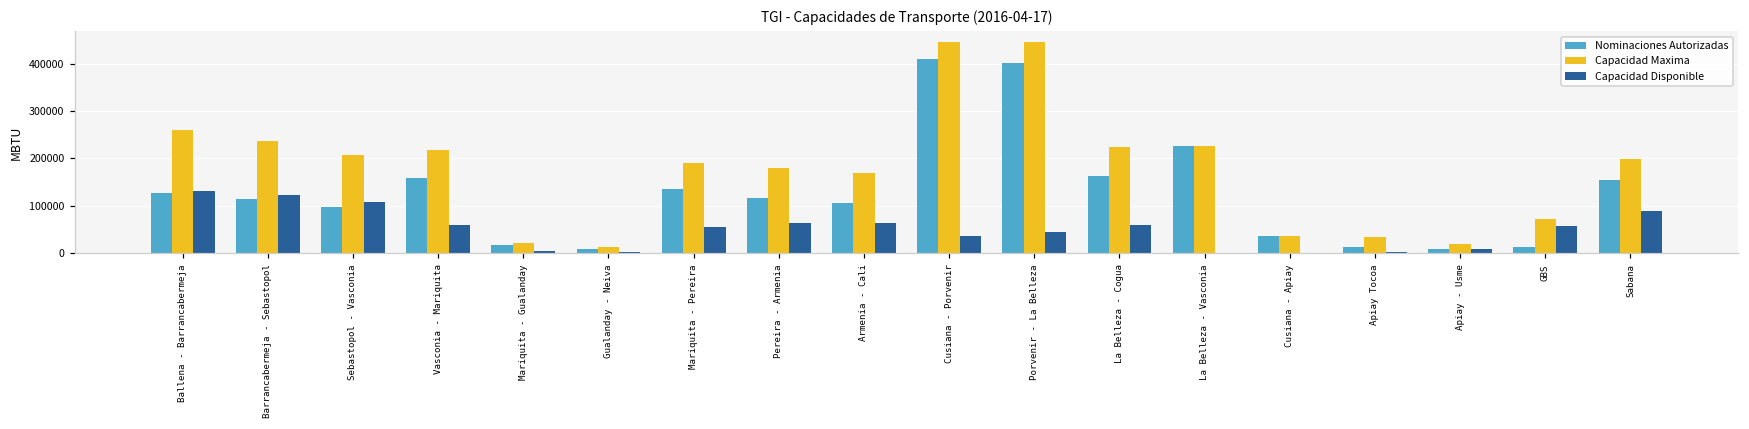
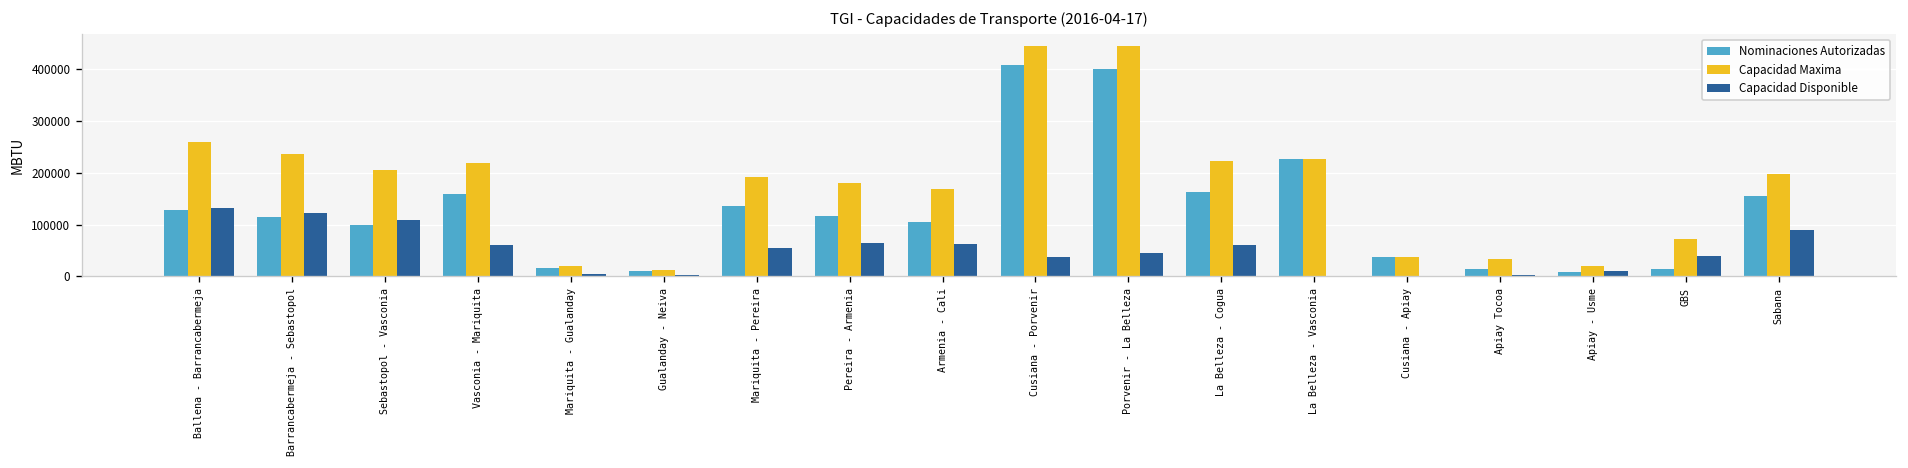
  {
    "Nominaciones Autorizadas": {
      "Ballena - Barrancabermeja": 130000,
      "Barrancabermeja - Sebastopol": 110000,
      "Sebastopol - Vasconia": 100000,
      "Vasconia - Mariquita": 160000,
      "Mariquita - Gualanday": 20000,
      "Gualanday - Neiva": 10000,
      "Mariquita - Pereira": 140000,
      "Pereira - Armenia": 120000,
      "Armenia - Cali": 110000,
      "Cusiana - Porvenir": 410000,
      "Porvenir - La Belleza": 400000,
      "La Belleza - Cogua": 160000,
      "La Belleza - Vasconia": 230000,
      "Cusiana - Apiay": 40000,
      "Apiay Tocoa": 10000,
      "Apiay - Usme": 10000,
      "GBS": 10000,
      "Sabana": 160000
    },
    "Capacidad Maxima": {
      "Ballena - Barrancabermeja": 260000,
      "Barrancabermeja - Sebastopol": 240000,
      "Sebastopol - Vasconia": 210000,
      "Vasconia - Mariquita": 220000,
      "Mariquita - Gualanday": 20000,
      "Gualanday - Neiva": 10000,
      "Mariquita - Pereira": 190000,
      "Pereira - Armenia": 180000,
      "Armenia - Cali": 170000,
      "Cusiana - Porvenir": 450000,
      "Porvenir - La Belleza": 450000,
      "La Belleza - Cogua": 220000,
      "La Belleza - Vasconia": 230000,
      "Cusiana - Apiay": 40000,
      "Apiay Tocoa": 30000,
      "Apiay - Usme": 20000,
      "GBS": 70000,
      "Sabana": 200000
    },
    "Capacidad Disponible": {
      "Ballena - Barrancabermeja": 130000,
      "Barrancabermeja - Sebastopol": 120000,
      "Sebastopol - Vasconia": 110000,
      "Vasconia - Mariquita": 60000,
      "Mariquita - Pereira": 60000,
      "Pereira - Armenia": 60000,
      "Armenia - Cali": 60000,
      "Cusiana - Porvenir": 40000,
      "Porvenir - La Belleza": 40000,
      "La Belleza - Cogua": 60000,
      "La Belleza - Vasconia": 0,
      "Apiay - Usme": 10000,
-     "GBS": 60000,
+     "GBS": 40000,
      "Sabana": 90000
    }
  }
